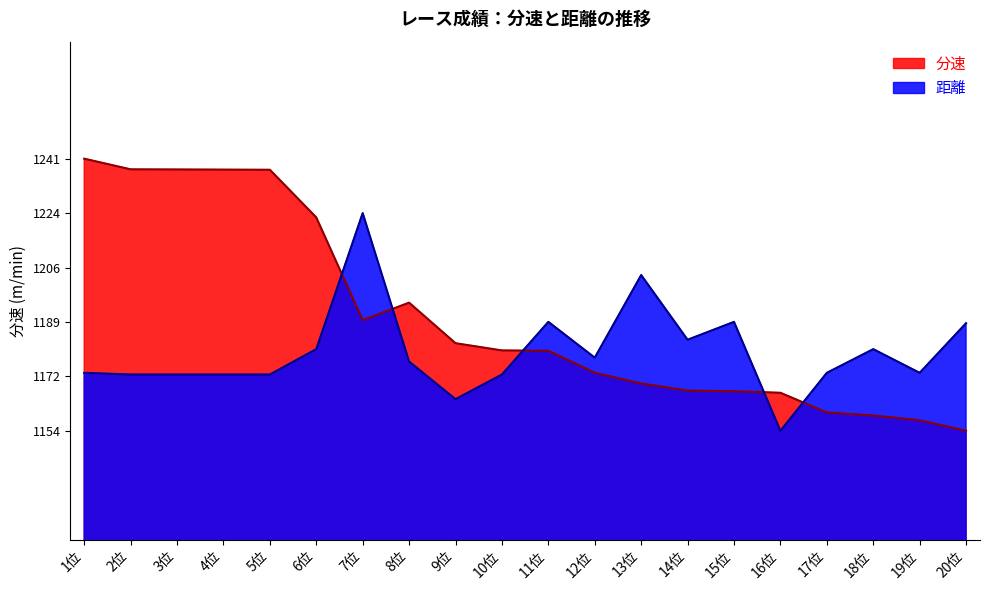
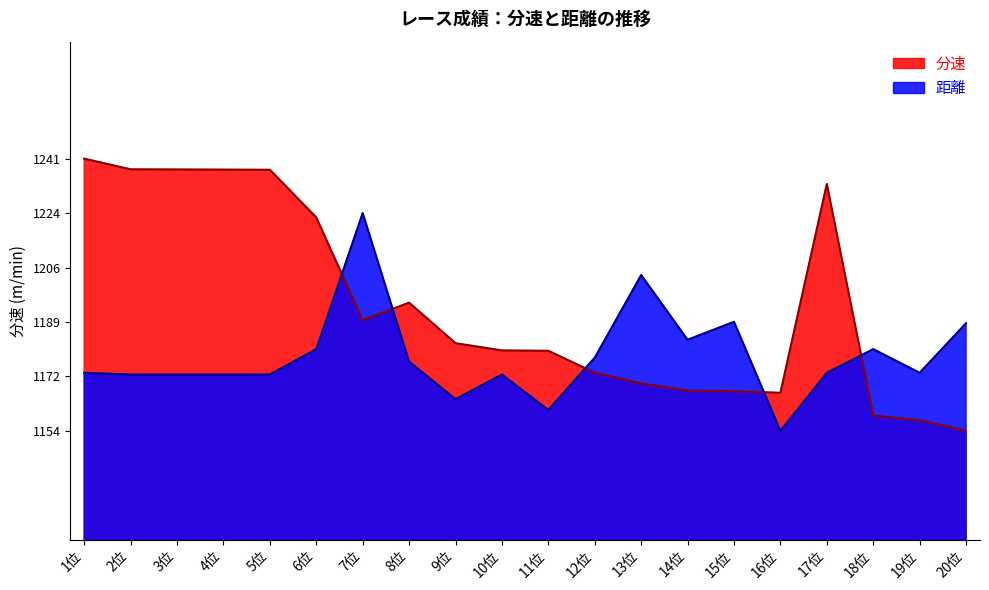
  {
    "分速": {
      "1位": 1241,
      "2位": 1238,
      "3位": 1238,
      "4位": 1237,
      "5位": 1237,
      "6位": 1222,
      "7位": 1190,
      "8位": 1195,
      "9位": 1182,
      "10位": 1180,
      "11位": 1180,
      "12位": 1173,
      "13位": 1169,
      "14位": 1167,
      "15位": 1167,
      "16位": 1166,
-     "17位": 1160,
+     "17位": 1233,
      "18位": 1159,
      "19位": 1158,
      "20位": 1154
    },
    "距離": {
      "1位": 1173,
      "2位": 1172,
      "3位": 1172,
      "4位": 1172,
      "5位": 1172,
      "6位": 1180,
      "7位": 1224,
      "8位": 1176,
      "9位": 1164,
      "10位": 1172,
-     "11位": 1189,
+     "11位": 1161,
      "12位": 1178,
      "13位": 1204,
      "14位": 1183,
      "15位": 1189,
      "16位": 1154,
      "17位": 1173,
      "18位": 1180,
      "19位": 1173,
      "20位": 1189
    }
  }
